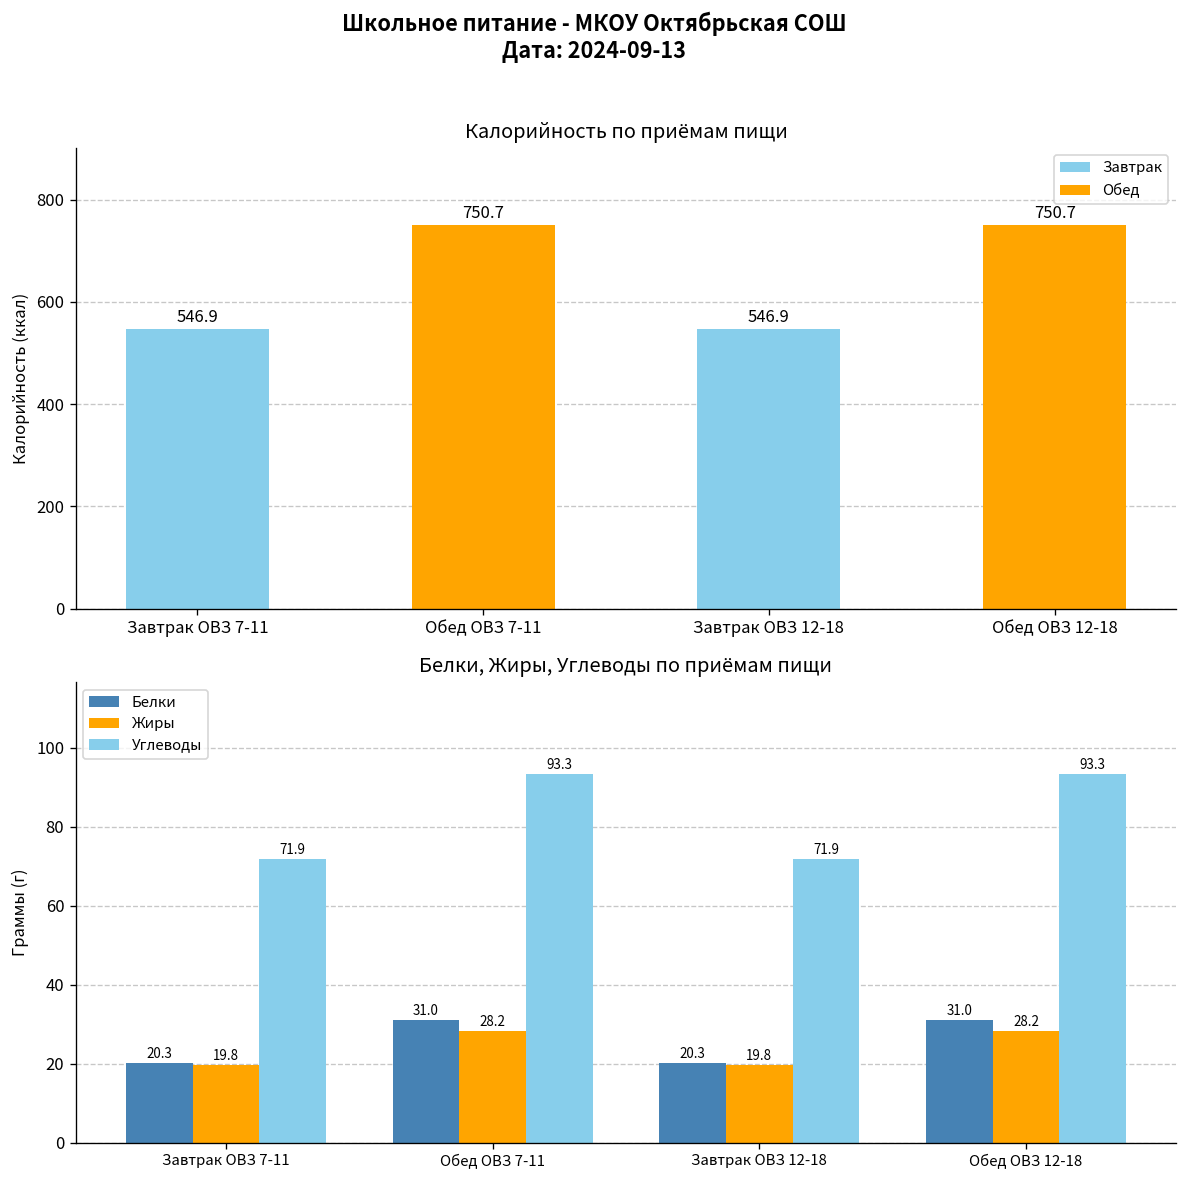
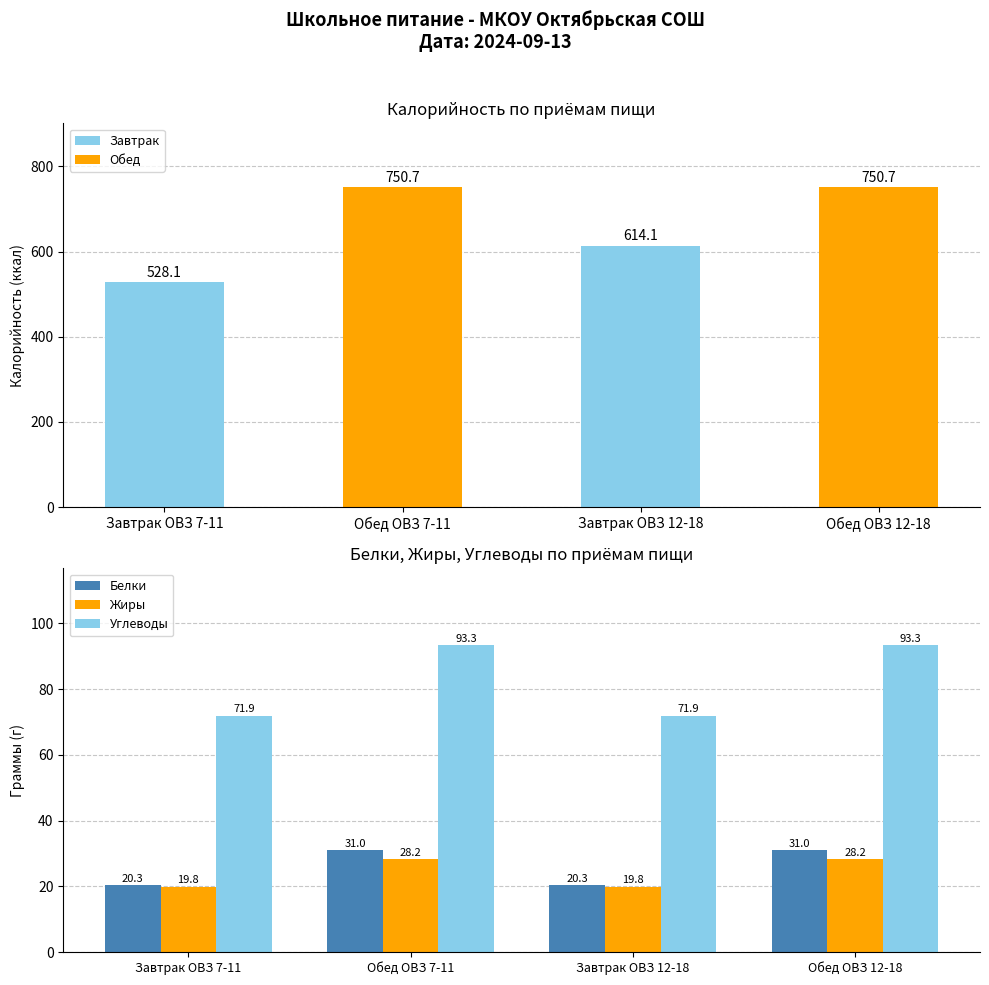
  {
    "Калорийность по приёмам пищи": {
-     "Завтрак ОВЗ 7-11": 546.9,
+     "Завтрак ОВЗ 7-11": 528.1,
      "Обед ОВЗ 7-11": 750.7,
-     "Завтрак ОВЗ 12-18": 546.9,
+     "Завтрак ОВЗ 12-18": 614.1,
      "Обед ОВЗ 12-18": 750.7
    },
    "Белки, Жиры, Углеводы по приёмам пищи": {
      "Белки": {
        "Завтрак ОВЗ 7-11": 20.3,
        "Обед ОВЗ 7-11": 31.0,
        "Завтрак ОВЗ 12-18": 20.3,
        "Обед ОВЗ 12-18": 31.0
      },
      "Жиры": {
        "Завтрак ОВЗ 7-11": 19.8,
        "Обед ОВЗ 7-11": 28.2,
        "Завтрак ОВЗ 12-18": 19.8,
        "Обед ОВЗ 12-18": 28.2
      },
      "Углеводы": {
        "Завтрак ОВЗ 7-11": 71.9,
        "Обед ОВЗ 7-11": 93.3,
        "Завтрак ОВЗ 12-18": 71.9,
        "Обед ОВЗ 12-18": 93.3
      }
    }
  }
